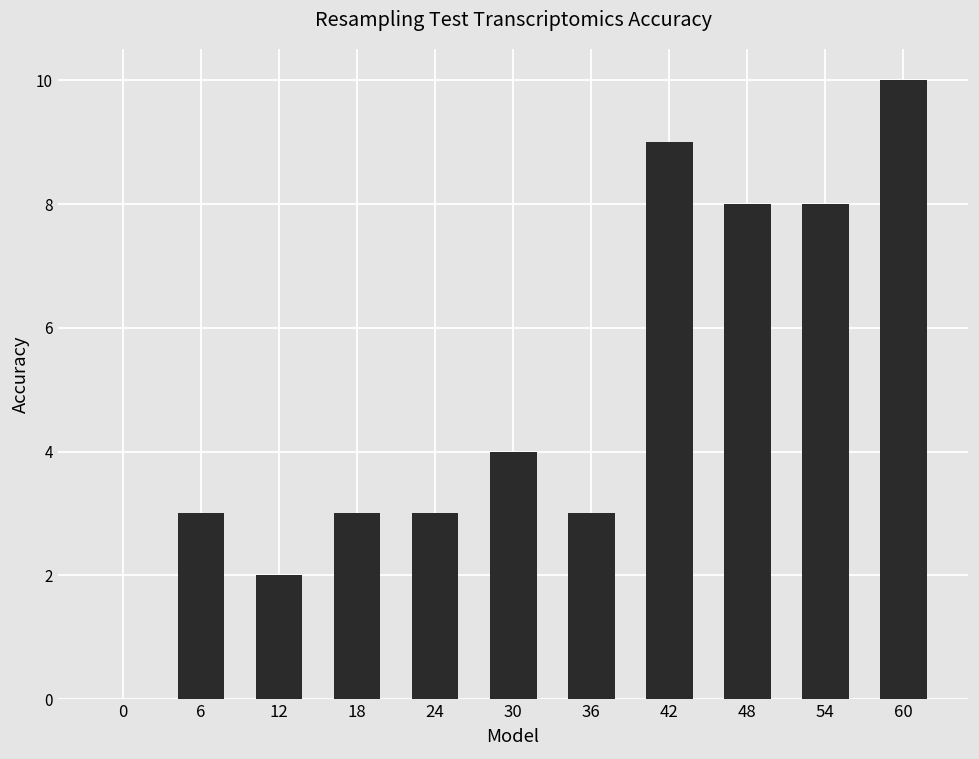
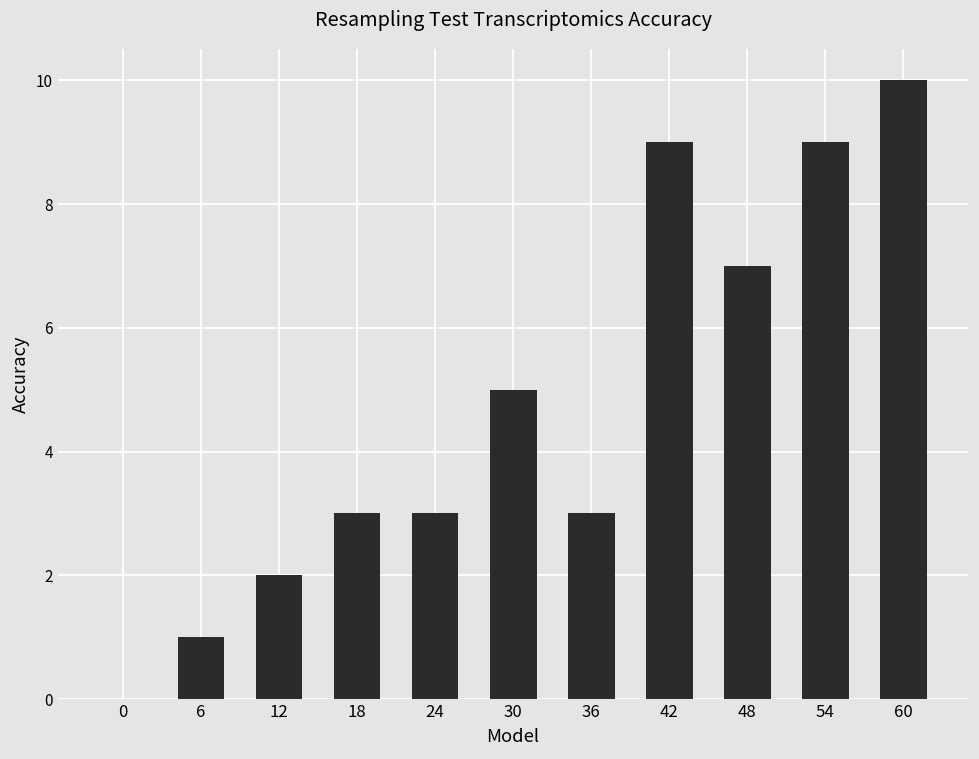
  {
    "0": 0,
-   "6": 3,
+   "6": 1,
    "12": 2,
    "18": 3,
    "24": 3,
-   "30": 4,
+   "30": 5,
    "36": 3,
    "42": 9,
-   "48": 8,
-   "54": 8,
+   "48": 7,
+   "54": 9,
    "60": 10
  }
